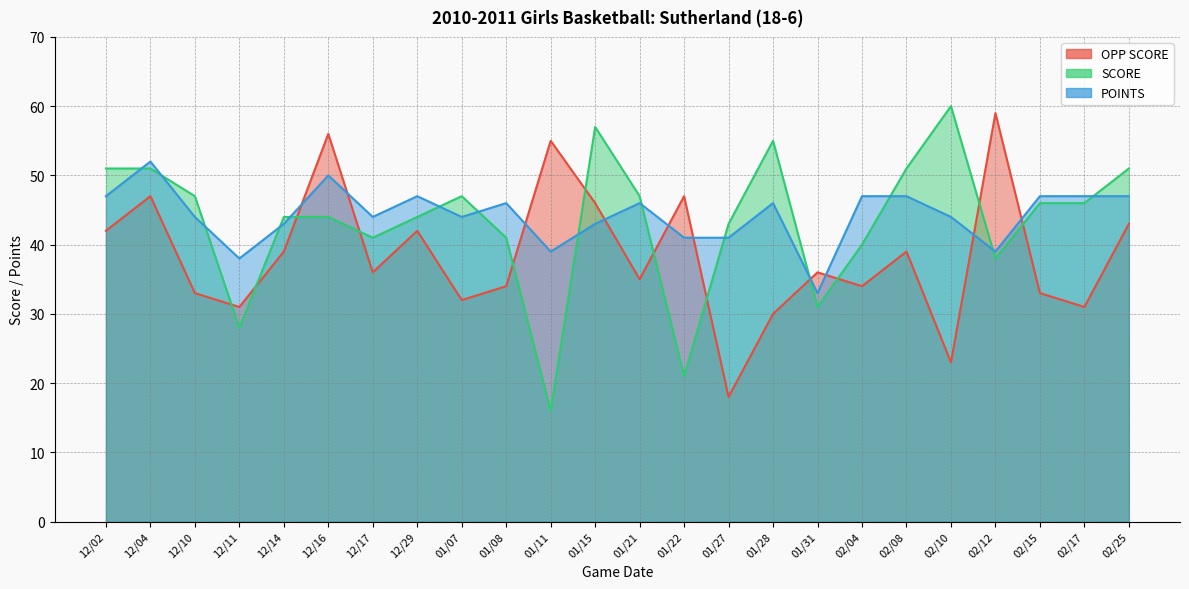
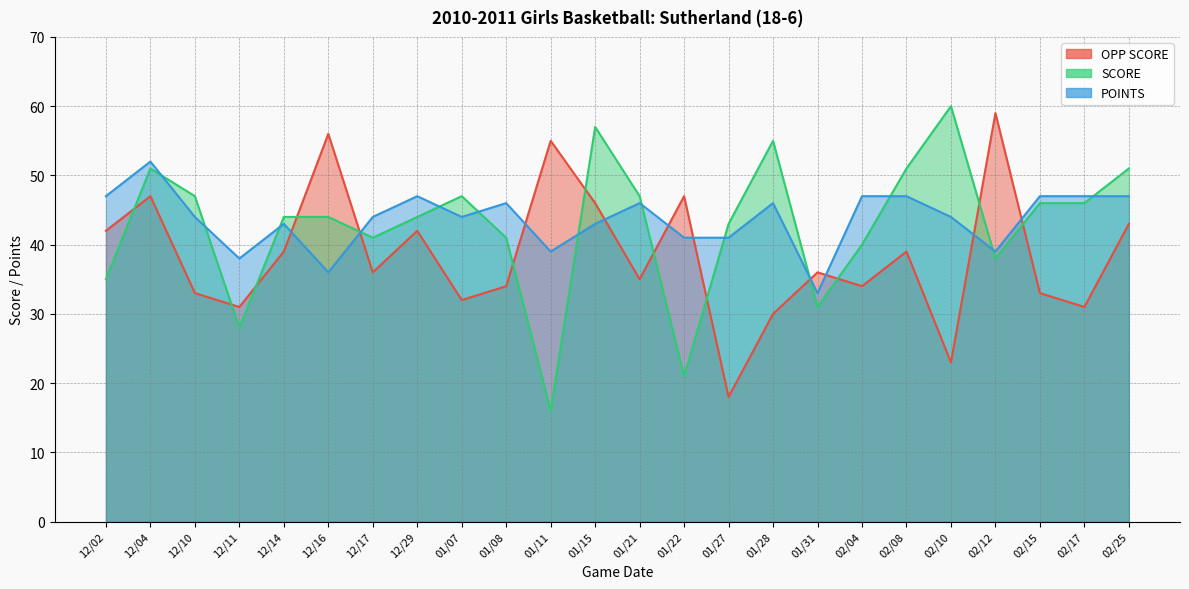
  {
    "OPP SCORE": {
      "12/02": 42,
      "12/04": 47,
      "12/10": 33,
      "12/11": 31,
      "12/14": 39,
      "12/16": 56,
      "12/17": 36,
      "12/29": 42,
      "01/07": 32,
      "01/08": 34,
      "01/11": 55,
      "01/15": 46,
      "01/21": 35,
      "01/22": 47,
      "01/27": 18,
      "01/28": 30,
      "01/31": 36,
      "02/04": 34,
      "02/08": 39,
      "02/10": 23,
      "02/12": 59,
      "02/15": 33,
      "02/17": 31,
      "02/25": 43
    },
    "SCORE": {
-     "12/02": 51,
+     "12/02": 35,
      "12/04": 51,
      "12/10": 47,
      "12/11": 28,
      "12/14": 44,
      "12/16": 44,
      "12/17": 41,
      "12/29": 44,
      "01/07": 47,
      "01/08": 41,
      "01/11": 16,
      "01/15": 57,
      "01/21": 47,
      "01/22": 21,
      "01/27": 43,
      "01/28": 55,
      "01/31": 31,
      "02/04": 40,
      "02/08": 51,
      "02/10": 60,
      "02/12": 38,
      "02/15": 46,
      "02/17": 46,
      "02/25": 51
    },
    "POINTS": {
      "12/02": 47,
      "12/04": 52,
      "12/10": 44,
      "12/11": 38,
      "12/14": 43,
-     "12/16": 50,
+     "12/16": 36,
      "12/17": 44,
      "12/29": 47,
      "01/07": 44,
      "01/08": 46,
      "01/11": 39,
      "01/15": 43,
      "01/21": 46,
      "01/22": 41,
      "01/27": 41,
      "01/28": 46,
      "01/31": 33,
      "02/04": 47,
      "02/08": 47,
      "02/10": 44,
      "02/12": 39,
      "02/15": 47,
      "02/17": 47,
      "02/25": 47
    }
  }
